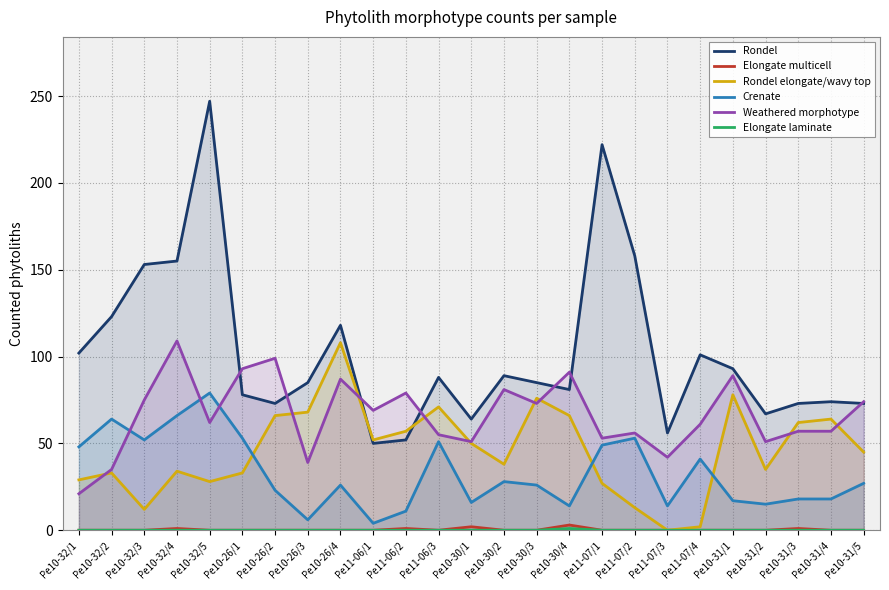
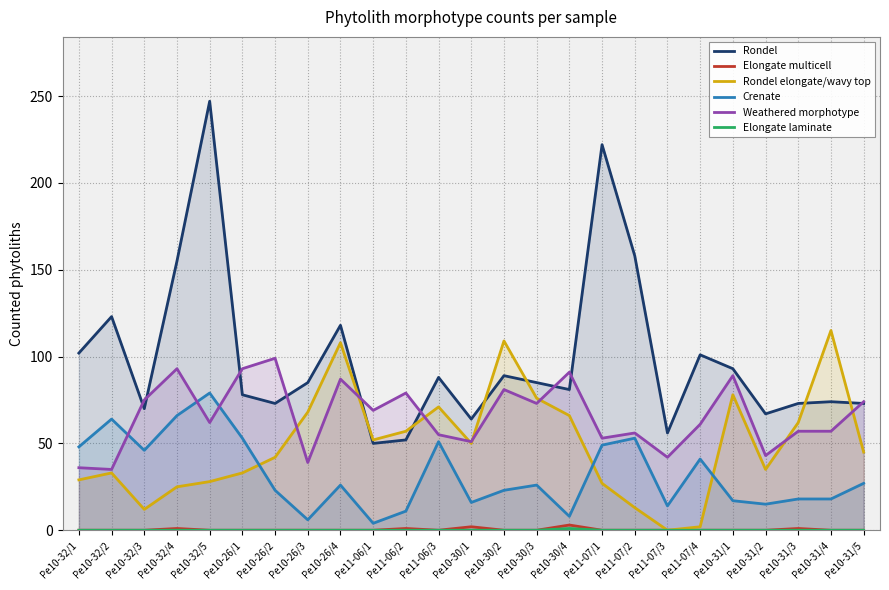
  {
    "Rondel": {
      "Pe10-32/1": 102,
      "Pe10-32/2": 123,
-     "Pe10-32/3": 153,
+     "Pe10-32/3": 70,
      "Pe10-32/4": 155,
      "Pe10-32/5": 247,
      "Pe10-26/1": 78,
      "Pe10-26/2": 73,
      "Pe10-26/3": 85,
      "Pe10-26/4": 118,
      "Pe11-06/1": 50,
      "Pe11-06/2": 52,
      "Pe11-06/3": 88,
      "Pe10-30/1": 64,
      "Pe10-30/2": 89,
      "Pe10-30/3": 85,
      "Pe10-30/4": 81,
      "Pe11-07/1": 222,
      "Pe11-07/2": 158,
      "Pe11-07/3": 56,
      "Pe11-07/4": 101,
      "Pe10-31/1": 93,
      "Pe10-31/2": 67,
      "Pe10-31/3": 73,
      "Pe10-31/4": 74
    },
    "Elongate multicell": {
      "Pe10-30/1": 2,
      "Pe10-30/4": 3
    },
    "Rondel elongate/wavy top": {
      "Pe10-32/1": 29,
      "Pe10-32/2": 33,
      "Pe10-32/3": 12,
-     "Pe10-32/4": 34,
+     "Pe10-32/4": 25,
      "Pe10-32/5": 28,
      "Pe10-26/1": 33,
-     "Pe10-26/2": 66,
+     "Pe10-26/2": 42,
      "Pe10-26/3": 68,
      "Pe10-26/4": 108,
      "Pe11-06/1": 52,
      "Pe11-06/2": 57,
      "Pe11-06/3": 71,
-     "Pe10-30/2": 38,
+     "Pe10-30/2": 109,
      "Pe10-30/3": 76,
      "Pe10-30/4": 66,
      "Pe11-07/1": 27,
      "Pe11-07/2": 13,
      "Pe11-07/4": 2,
      "Pe10-31/1": 78,
      "Pe10-31/2": 35,
      "Pe10-31/3": 62,
-     "Pe10-31/4": 64,
+     "Pe10-31/4": 115,
      "Pe10-31/5": 45
    },
    "Crenate": {
      "Pe10-32/1": 48,
      "Pe10-32/2": 64,
-     "Pe10-32/3": 52,
+     "Pe10-32/3": 46,
      "Pe10-32/4": 66,
      "Pe10-32/5": 79,
      "Pe10-26/1": 53,
      "Pe10-26/2": 23,
      "Pe10-26/3": 6,
      "Pe10-26/4": 26,
      "Pe11-06/1": 4,
      "Pe11-06/2": 11,
      "Pe11-06/3": 51,
      "Pe10-30/1": 16,
-     "Pe10-30/2": 28,
+     "Pe10-30/2": 23,
      "Pe10-30/3": 26,
-     "Pe10-30/4": 14,
+     "Pe10-30/4": 8,
      "Pe11-07/1": 49,
      "Pe11-07/2": 53,
      "Pe11-07/3": 14,
      "Pe11-07/4": 41,
      "Pe10-31/1": 17,
      "Pe10-31/2": 15,
      "Pe10-31/3": 18,
      "Pe10-31/4": 18,
      "Pe10-31/5": 27
    },
    "Weathered morphotype": {
-     "Pe10-32/1": 21,
+     "Pe10-32/1": 36,
      "Pe10-32/2": 35,
      "Pe10-32/3": 75,
-     "Pe10-32/4": 109,
+     "Pe10-32/4": 93,
      "Pe10-32/5": 62,
      "Pe10-26/1": 93,
      "Pe10-26/2": 99,
      "Pe10-26/3": 39,
      "Pe10-26/4": 87,
      "Pe11-06/1": 69,
      "Pe11-06/2": 79,
      "Pe11-06/3": 55,
      "Pe10-30/2": 81,
      "Pe10-30/3": 73,
      "Pe10-30/4": 91,
      "Pe11-07/1": 53,
      "Pe11-07/2": 56,
      "Pe11-07/3": 42,
      "Pe11-07/4": 61,
      "Pe10-31/1": 89,
-     "Pe10-31/2": 51,
+     "Pe10-31/2": 43,
      "Pe10-31/3": 57,
      "Pe10-31/4": 57
    },
    "Elongate laminate": {
      "Pe10-30/1": 0,
      "Pe10-30/4": 1
    }
  }
